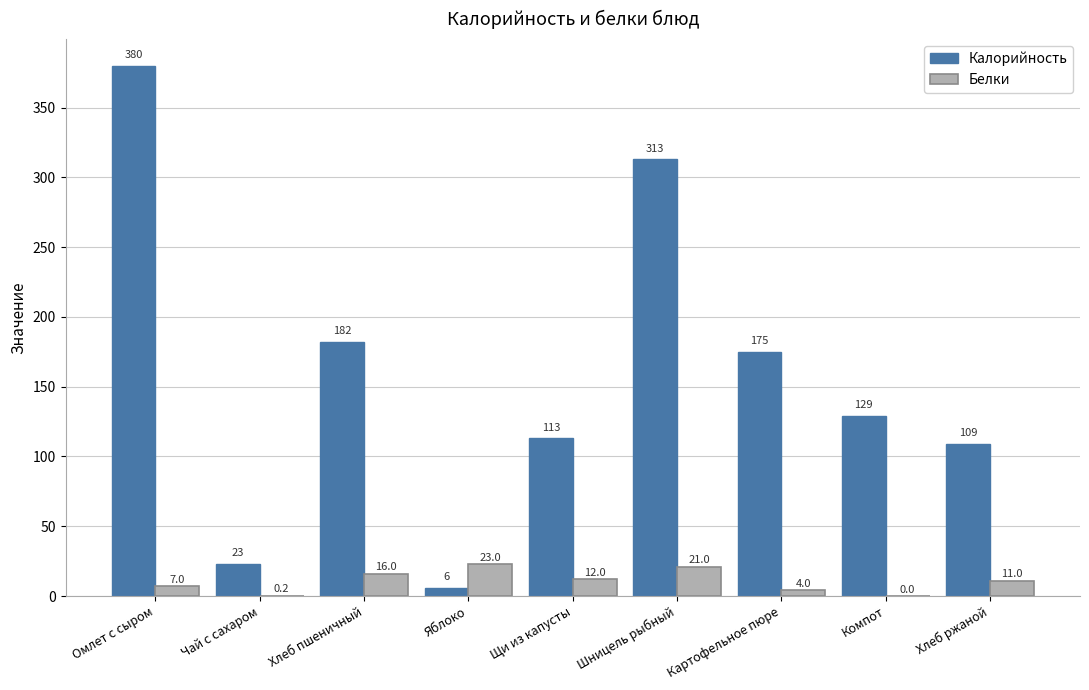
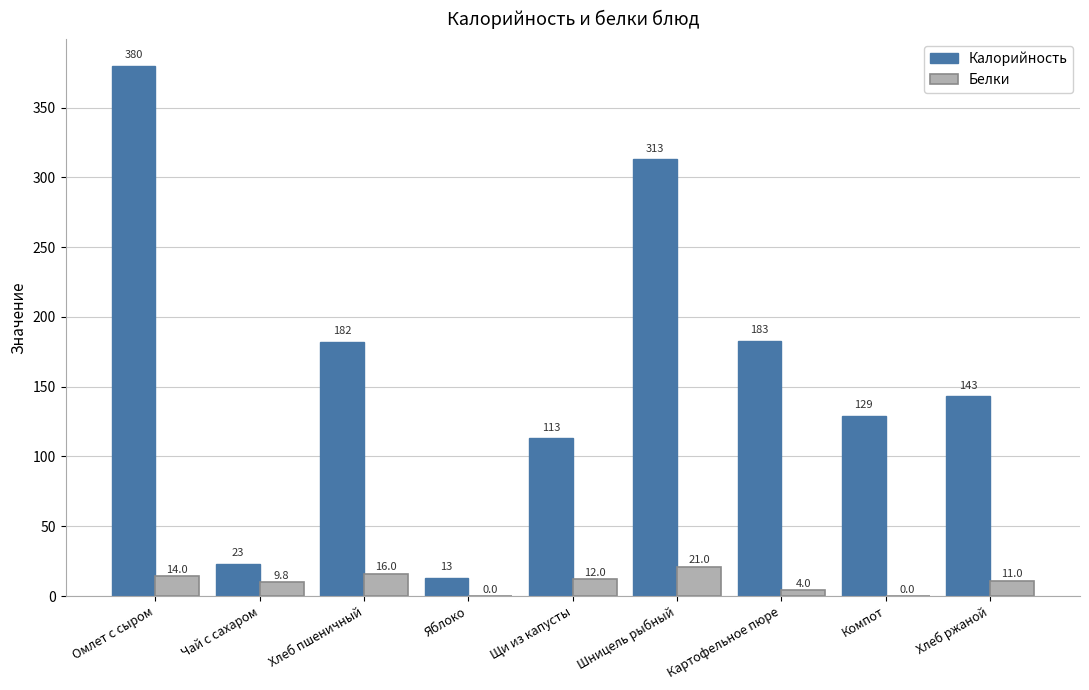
  {
    "Калорийность": {
      "Омлет с сыром": 380,
      "Чай с сахаром": 23,
      "Хлеб пшеничный": 182,
-     "Яблоко": 6,
+     "Яблоко": 13,
      "Щи из капусты": 113,
      "Шницель рыбный": 313,
-     "Картофельное пюре": 175,
+     "Картофельное пюре": 183,
      "Компот": 129,
-     "Хлеб ржаной": 109
+     "Хлеб ржаной": 143
    },
    "Белки": {
-     "Омлет с сыром": 7.0,
-     "Чай с сахаром": 0.2,
+     "Омлет с сыром": 14.0,
+     "Чай с сахаром": 9.8,
      "Хлеб пшеничный": 16.0,
-     "Яблоко": 23.0,
+     "Яблоко": 0.0,
      "Щи из капусты": 12.0,
      "Шницель рыбный": 21.0,
      "Картофельное пюре": 4.0,
      "Компот": 0.0,
      "Хлеб ржаной": 11.0
    }
  }
